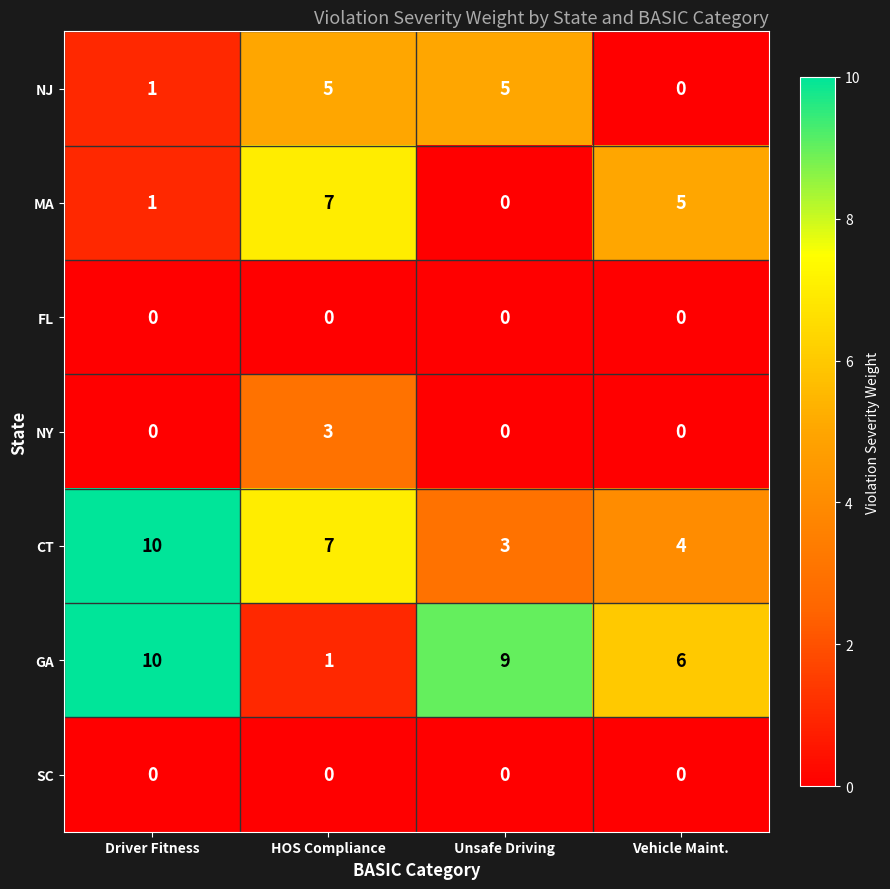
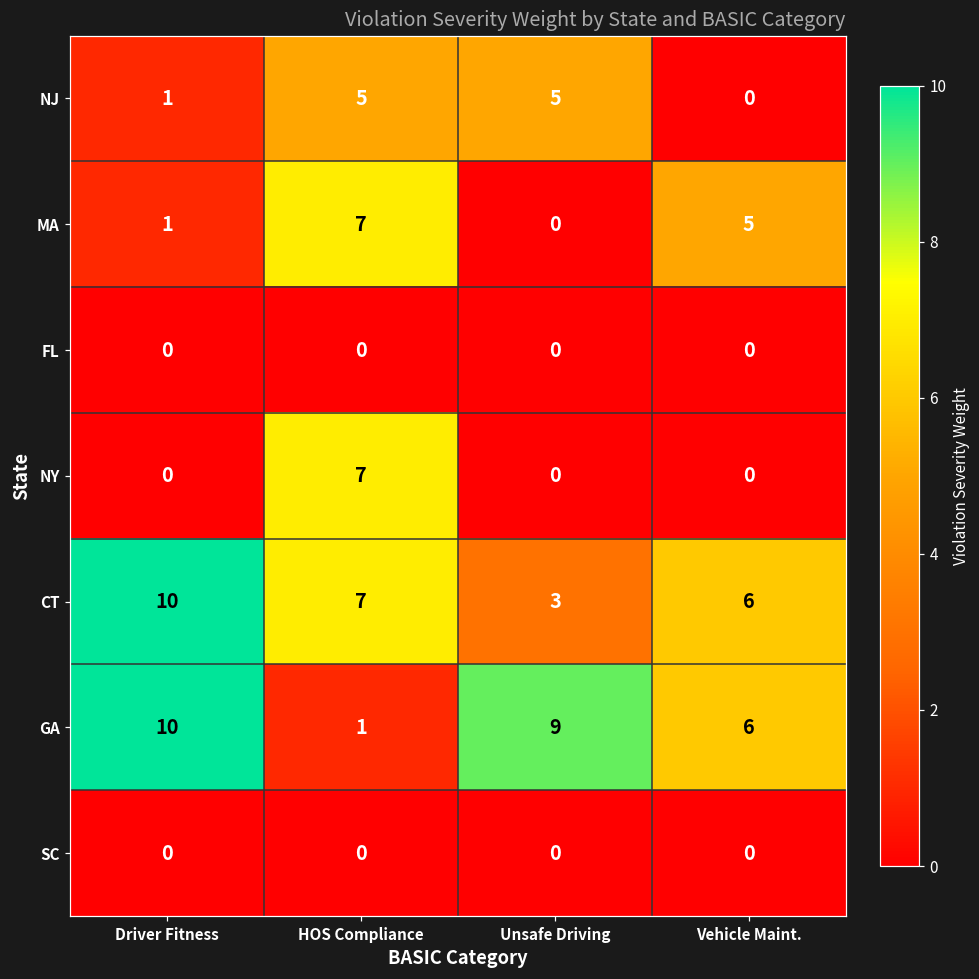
  {
    "NJ": {
      "Driver Fitness": 1,
      "HOS Compliance": 5,
      "Unsafe Driving": 5,
      "Vehicle Maint.": 0
    },
    "MA": {
      "Driver Fitness": 1,
      "HOS Compliance": 7,
      "Unsafe Driving": 0,
      "Vehicle Maint.": 5
    },
    "FL": {
      "Driver Fitness": 0,
      "HOS Compliance": 0,
      "Unsafe Driving": 0,
      "Vehicle Maint.": 0
    },
    "NY": {
      "Driver Fitness": 0,
-     "HOS Compliance": 3,
+     "HOS Compliance": 7,
      "Unsafe Driving": 0,
      "Vehicle Maint.": 0
    },
    "CT": {
      "Driver Fitness": 10,
      "HOS Compliance": 7,
      "Unsafe Driving": 3,
-     "Vehicle Maint.": 4
+     "Vehicle Maint.": 6
    },
    "GA": {
      "Driver Fitness": 10,
      "HOS Compliance": 1,
      "Unsafe Driving": 9,
      "Vehicle Maint.": 6
    },
    "SC": {
      "Driver Fitness": 0,
      "HOS Compliance": 0,
      "Unsafe Driving": 0,
      "Vehicle Maint.": 0
    }
  }
